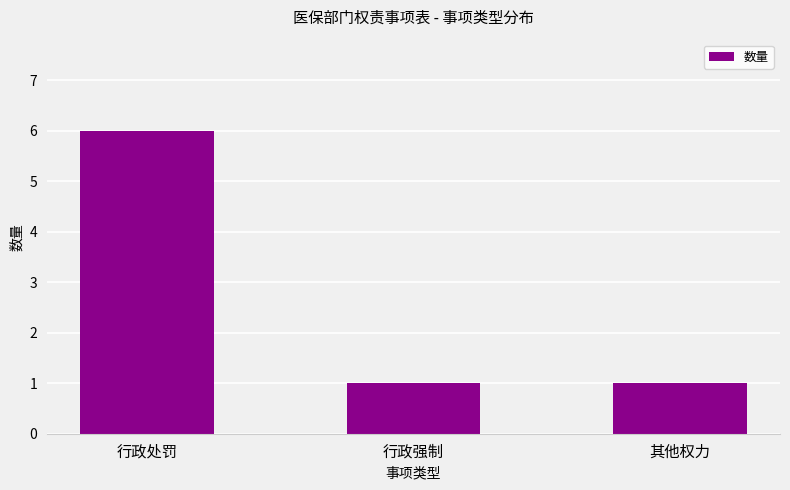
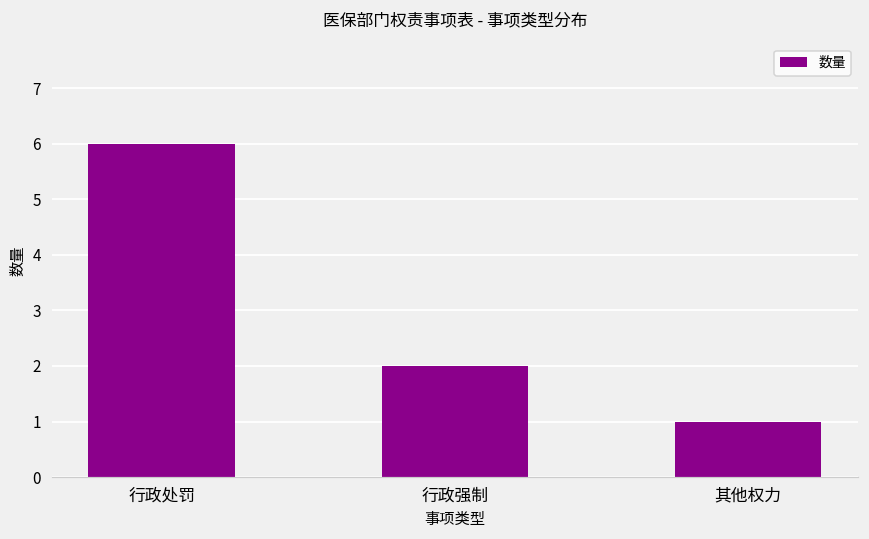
  {
    "行政处罚": 6,
-   "行政强制": 1,
+   "行政强制": 2,
    "其他权力": 1
  }
